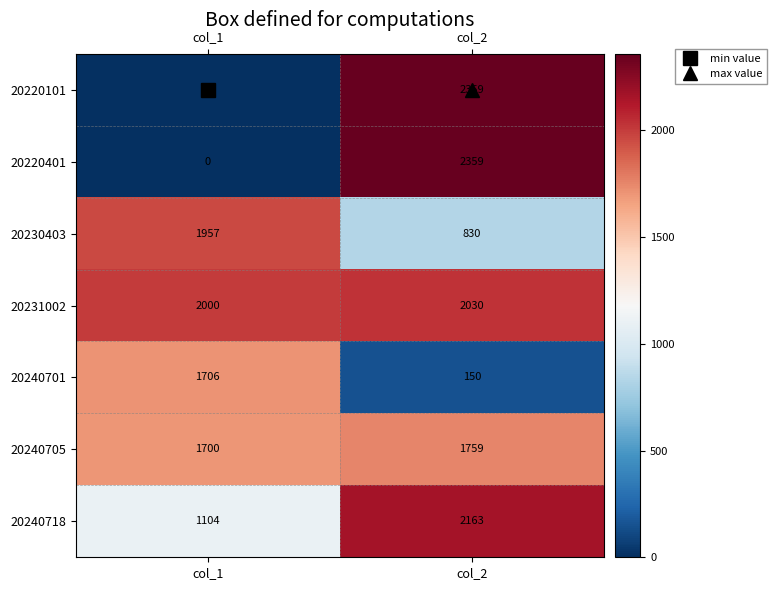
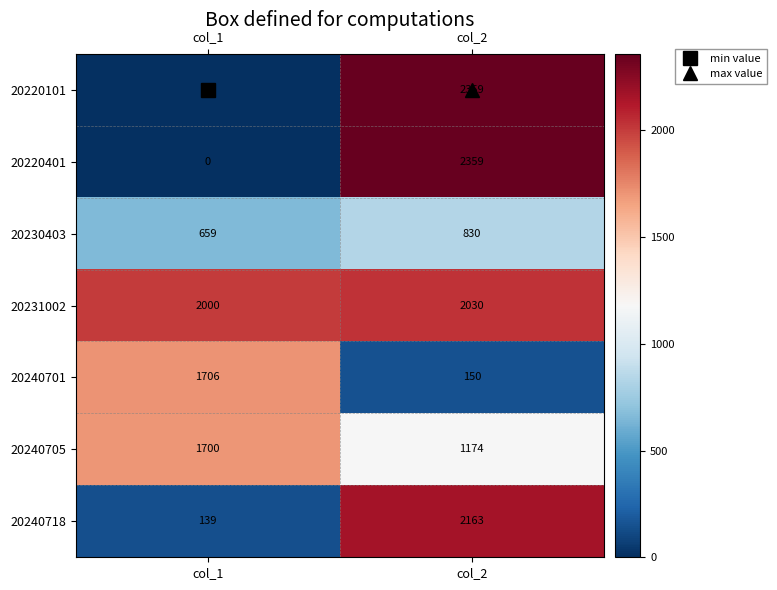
  {
    "20220401": {
      "col_1": 0,
      "col_2": 2359
    },
    "20230403": {
-     "col_1": 1957,
+     "col_1": 659,
      "col_2": 830
    },
    "20231002": {
      "col_1": 2000,
      "col_2": 2030
    },
    "20240701": {
      "col_1": 1706,
      "col_2": 150
    },
    "20240705": {
      "col_1": 1700,
-     "col_2": 1759
+     "col_2": 1174
    },
    "20240718": {
-     "col_1": 1104,
+     "col_1": 139,
      "col_2": 2163
    }
  }
